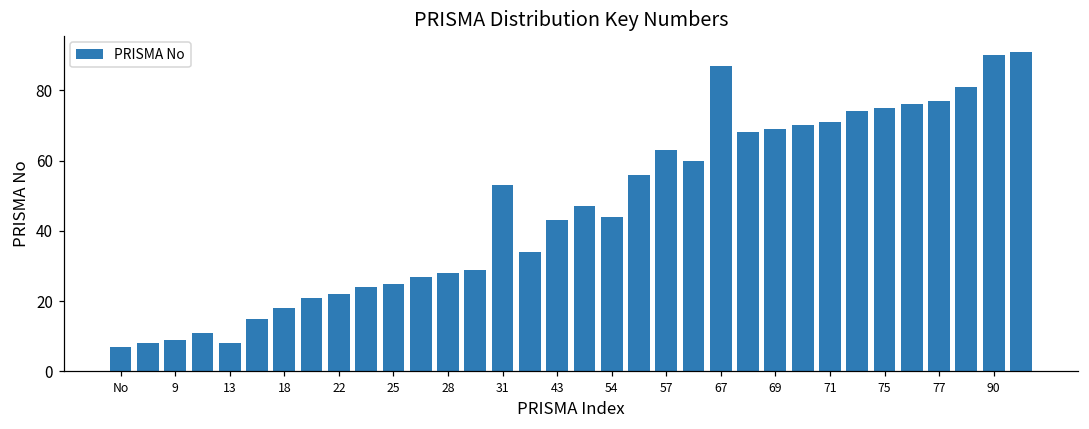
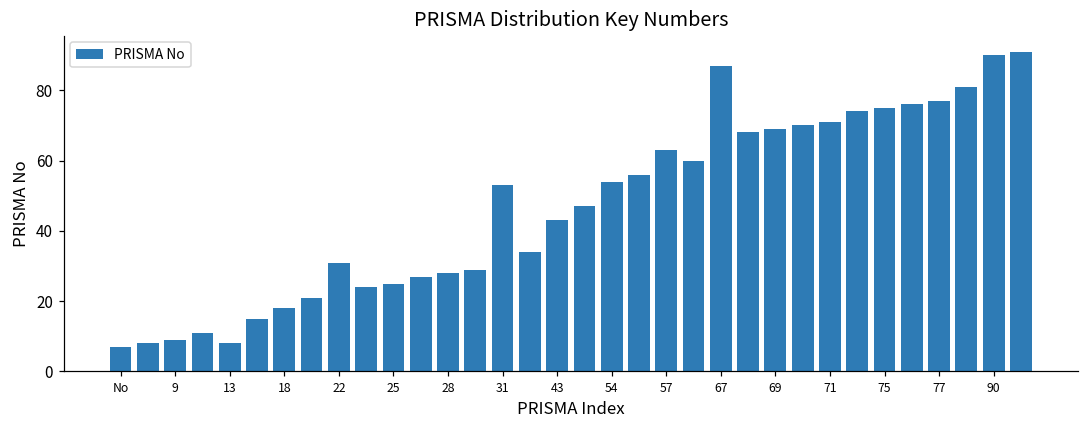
  {
    "No": 7,
    "9": 9,
    "13": 8,
    "18": 18,
-   "22": 22,
+   "22": 31,
    "25": 25,
    "28": 28,
    "31": 53,
    "43": 43,
-   "54": 44,
+   "54": 54,
    "57": 63,
    "67": 87,
    "69": 69,
    "71": 71,
    "75": 75,
    "77": 77,
    "90": 90
  }
